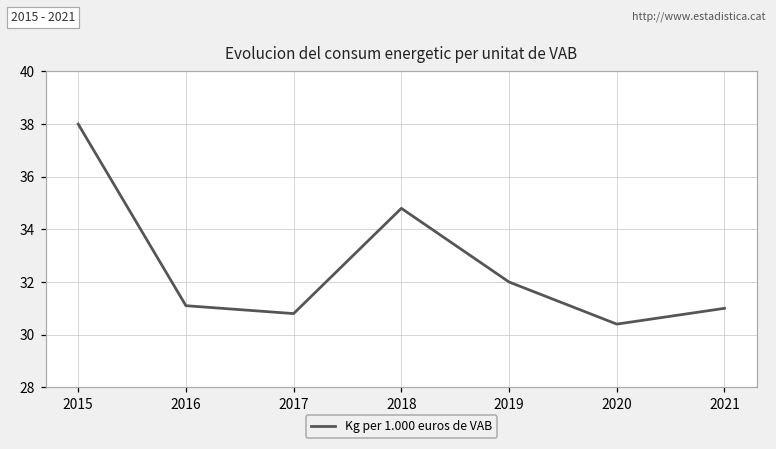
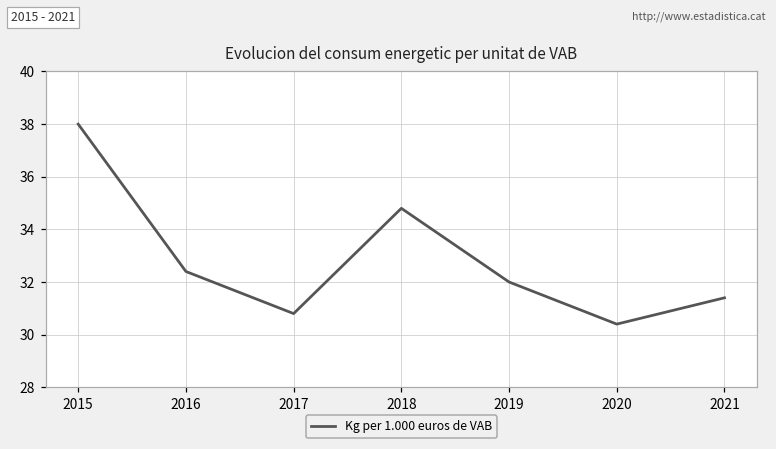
  {
    "2015": 38.0,
-   "2016": 31.1,
+   "2016": 32.4,
    "2017": 30.8,
    "2018": 34.8,
    "2019": 32.0,
    "2020": 30.4,
-   "2021": 31.0
+   "2021": 31.4
  }
